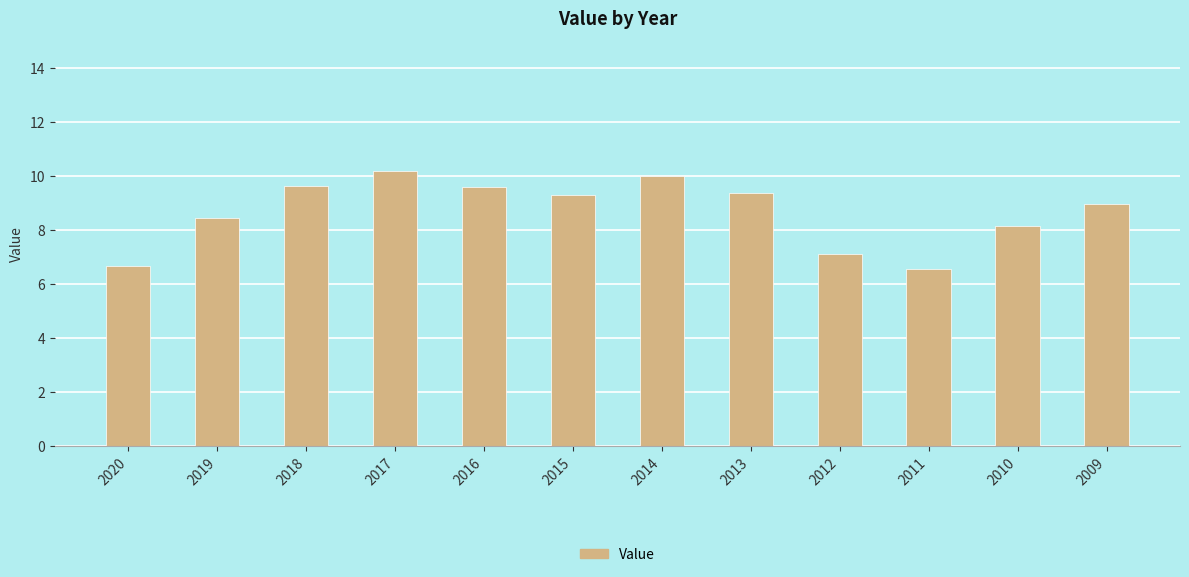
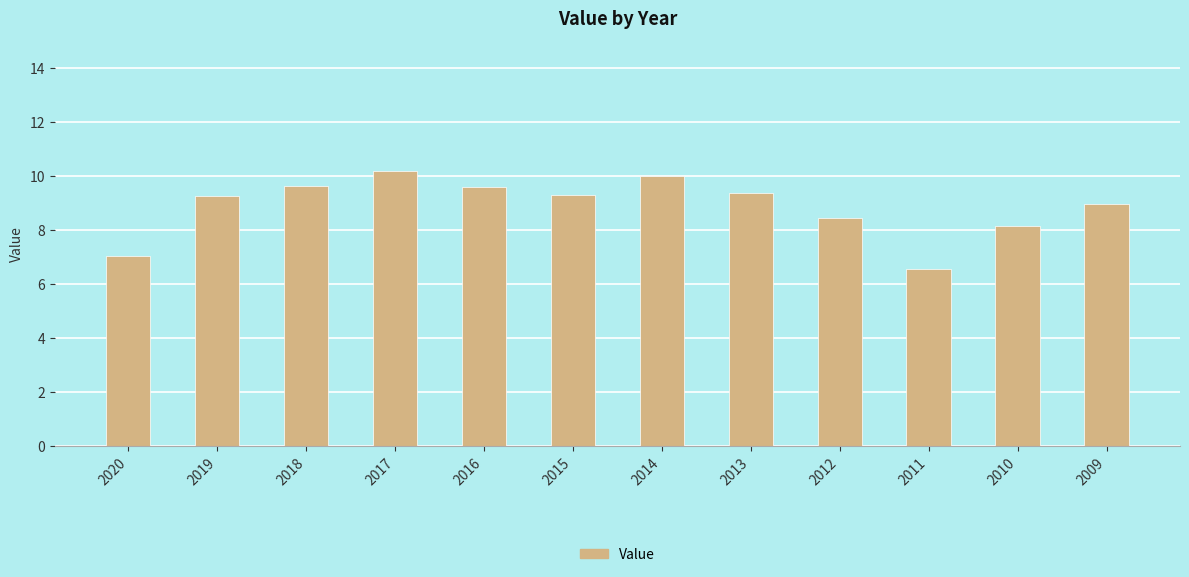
  {
-   "2020": 6.7,
-   "2019": 8.5,
+   "2020": 7.0,
+   "2019": 9.3,
    "2018": 9.6,
    "2017": 10.2,
    "2016": 9.6,
    "2015": 9.3,
    "2014": 10.0,
    "2013": 9.4,
-   "2012": 7.1,
+   "2012": 8.4,
    "2011": 6.6,
    "2010": 8.2,
    "2009": 9.0
  }
